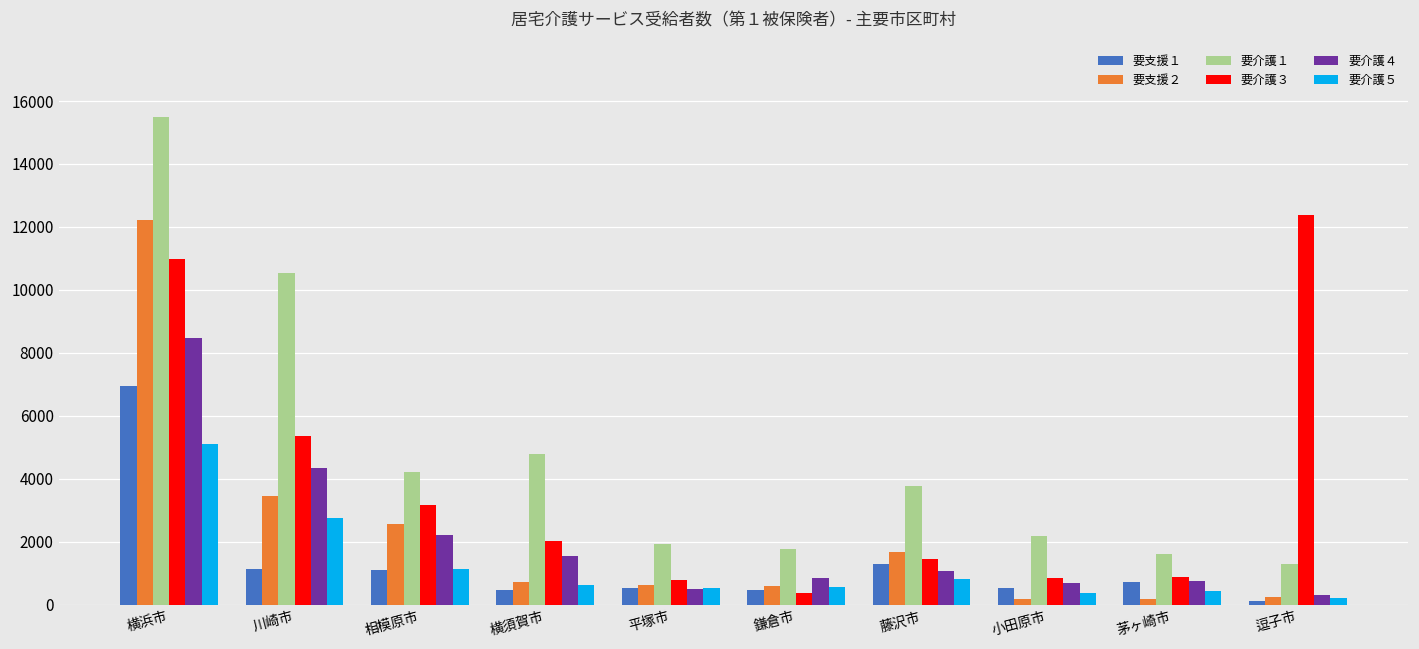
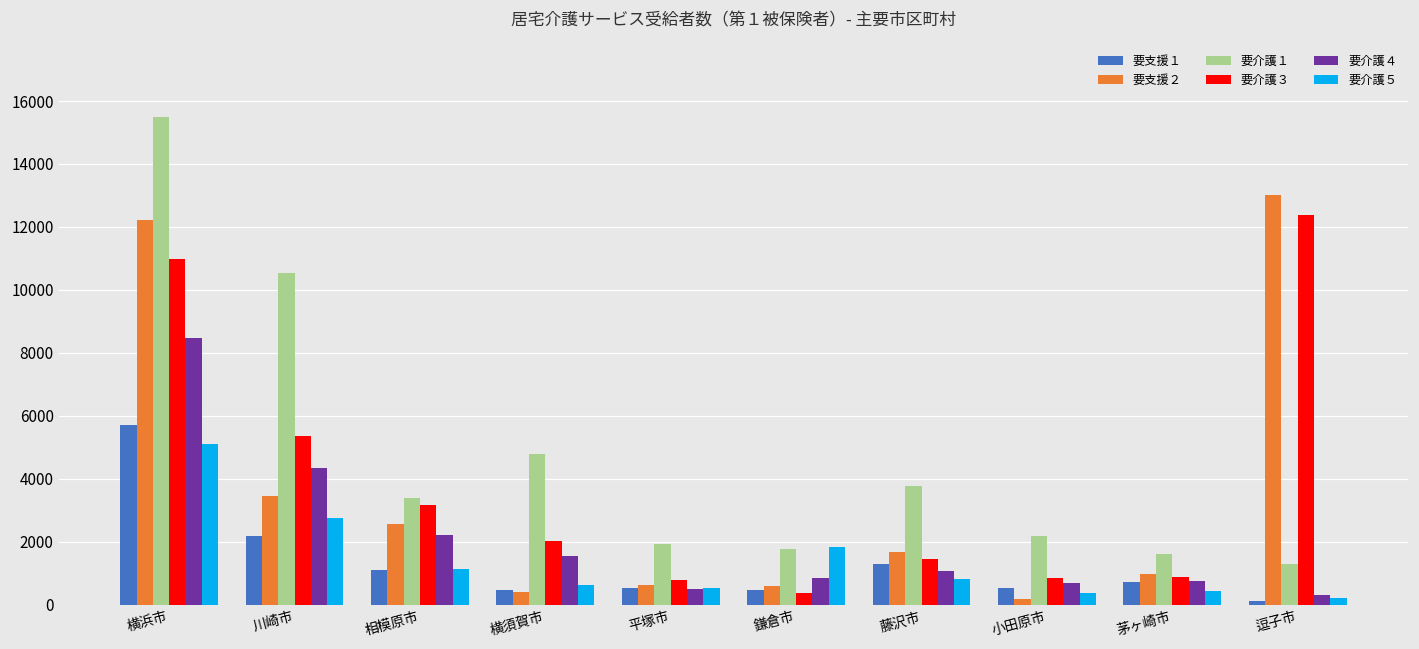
  {
    "要支援１": {
-     "横浜市": 7000,
-     "川崎市": 1100,
+     "横浜市": 5700,
+     "川崎市": 2200,
      "相模原市": 1100,
      "横須賀市": 500,
      "平塚市": 500,
      "鎌倉市": 500,
      "藤沢市": 1300,
      "小田原市": 500,
      "茅ヶ崎市": 700,
      "逗子市": 100
    },
    "要支援２": {
      "横浜市": 12200,
      "川崎市": 3500,
      "相模原市": 2600,
-     "横須賀市": 700,
+     "横須賀市": 400,
      "平塚市": 600,
      "鎌倉市": 600,
      "藤沢市": 1700,
      "小田原市": 200,
-     "茅ヶ崎市": 200,
-     "逗子市": 200
+     "茅ヶ崎市": 1000,
+     "逗子市": 13000
    },
    "要介護１": {
      "横浜市": 15500,
      "川崎市": 10500,
-     "相模原市": 4200,
+     "相模原市": 3400,
      "横須賀市": 4800,
      "平塚市": 1900,
      "鎌倉市": 1800,
      "藤沢市": 3800,
      "小田原市": 2200,
      "茅ヶ崎市": 1600,
      "逗子市": 1300
    },
    "要介護３": {
      "横浜市": 11000,
      "川崎市": 5400,
      "相模原市": 3200,
      "横須賀市": 2000,
      "平塚市": 800,
      "鎌倉市": 400,
      "藤沢市": 1400,
      "小田原市": 800,
      "茅ヶ崎市": 900,
      "逗子市": 12400
    },
    "要介護４": {
      "横浜市": 8500,
      "川崎市": 4300,
      "相模原市": 2200,
      "横須賀市": 1500,
      "平塚市": 500,
      "鎌倉市": 900,
      "藤沢市": 1100,
      "小田原市": 700,
      "茅ヶ崎市": 800,
      "逗子市": 300
    },
    "要介護５": {
      "横浜市": 5100,
      "川崎市": 2700,
      "相模原市": 1100,
      "横須賀市": 600,
      "平塚市": 500,
-     "鎌倉市": 600,
+     "鎌倉市": 1800,
      "藤沢市": 800,
      "小田原市": 400,
      "茅ヶ崎市": 400,
      "逗子市": 200
    }
  }
